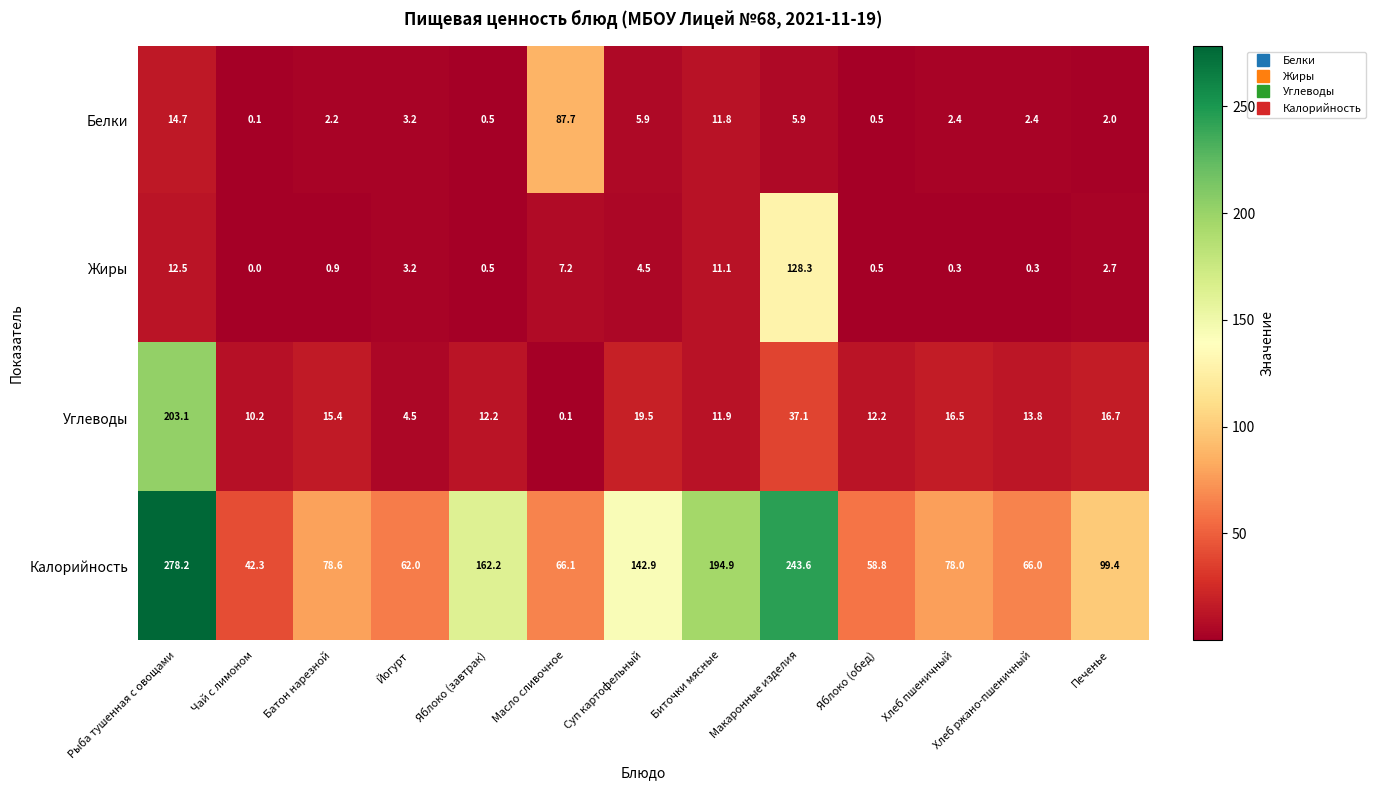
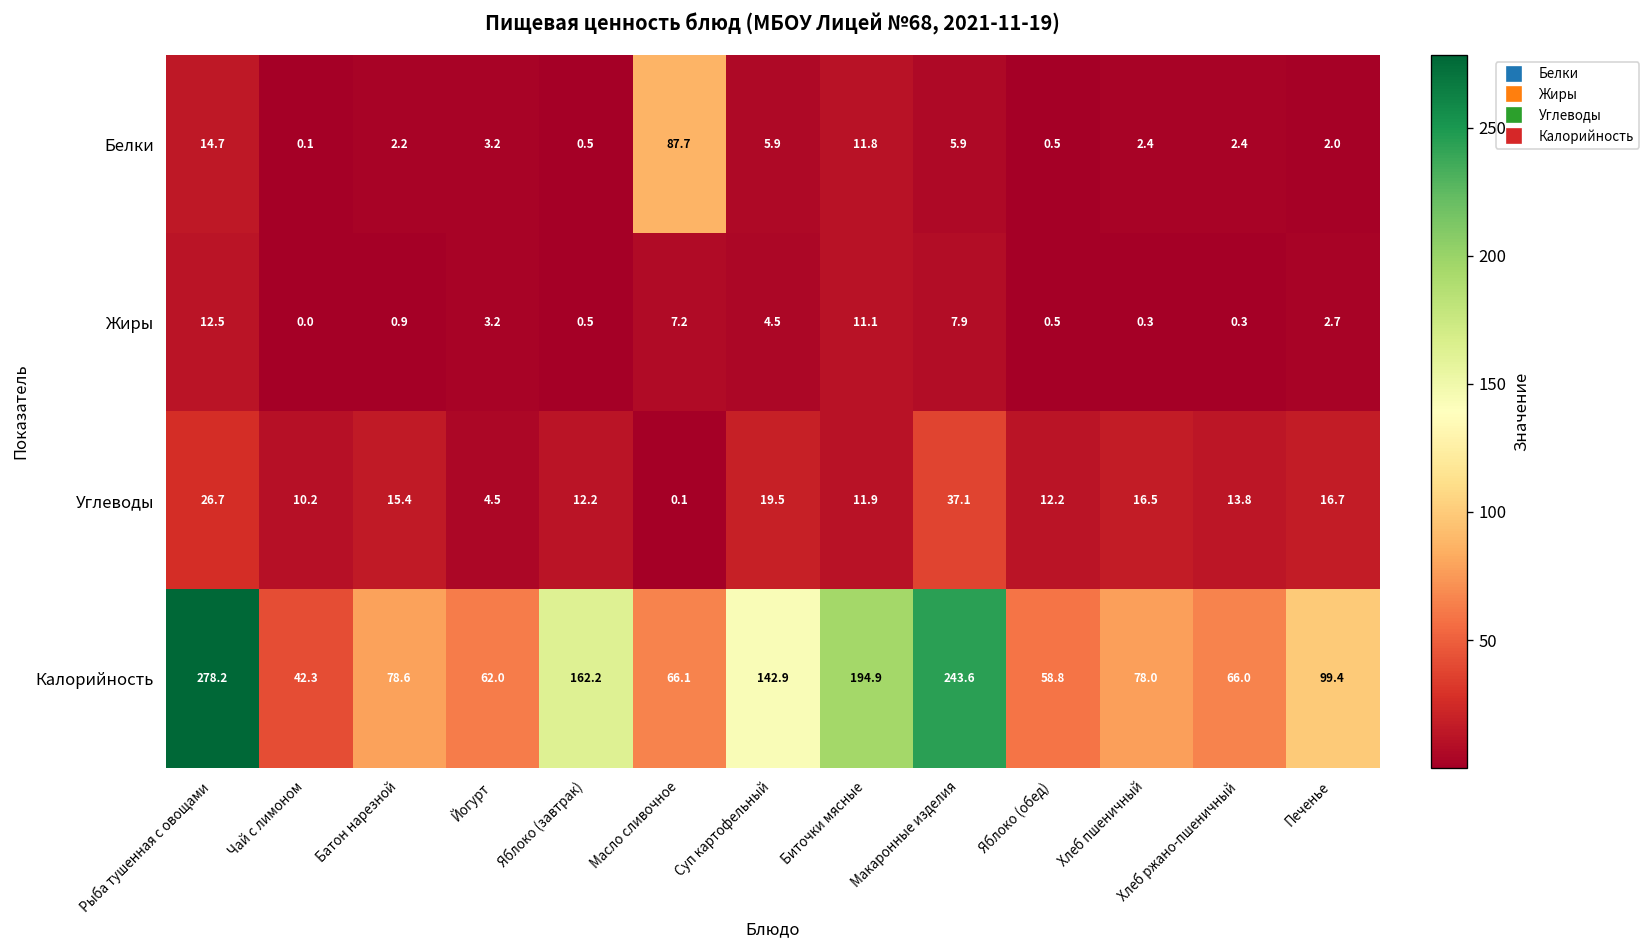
  {
    "Белки": {
      "Рыба тушенная с овощами": 14.7,
      "Чай с лимоном": 0.1,
      "Батон нарезной": 2.2,
      "Йогурт": 3.2,
      "Яблоко (завтрак)": 0.5,
      "Масло сливочное": 87.7,
      "Суп картофельный": 5.9,
      "Биточки мясные": 11.8,
      "Макаронные изделия": 5.9,
      "Яблоко (обед)": 0.5,
      "Хлеб пшеничный": 2.4,
      "Хлеб ржано-пшеничный": 2.4,
      "Печенье": 2.0
    },
    "Жиры": {
      "Рыба тушенная с овощами": 12.5,
      "Чай с лимоном": 0.0,
      "Батон нарезной": 0.9,
      "Йогурт": 3.2,
      "Яблоко (завтрак)": 0.5,
      "Масло сливочное": 7.2,
      "Суп картофельный": 4.5,
      "Биточки мясные": 11.1,
-     "Макаронные изделия": 128.3,
+     "Макаронные изделия": 7.9,
      "Яблоко (обед)": 0.5,
      "Хлеб пшеничный": 0.3,
      "Хлеб ржано-пшеничный": 0.3,
      "Печенье": 2.7
    },
    "Углеводы": {
-     "Рыба тушенная с овощами": 203.1,
+     "Рыба тушенная с овощами": 26.7,
      "Чай с лимоном": 10.2,
      "Батон нарезной": 15.4,
      "Йогурт": 4.5,
      "Яблоко (завтрак)": 12.2,
      "Масло сливочное": 0.1,
      "Суп картофельный": 19.5,
      "Биточки мясные": 11.9,
      "Макаронные изделия": 37.1,
      "Яблоко (обед)": 12.2,
      "Хлеб пшеничный": 16.5,
      "Хлеб ржано-пшеничный": 13.8,
      "Печенье": 16.7
    },
    "Калорийность": {
      "Рыба тушенная с овощами": 278.2,
      "Чай с лимоном": 42.3,
      "Батон нарезной": 78.6,
      "Йогурт": 62.0,
      "Яблоко (завтрак)": 162.2,
      "Масло сливочное": 66.1,
      "Суп картофельный": 142.9,
      "Биточки мясные": 194.9,
      "Макаронные изделия": 243.6,
      "Яблоко (обед)": 58.8,
      "Хлеб пшеничный": 78.0,
      "Хлеб ржано-пшеничный": 66.0,
      "Печенье": 99.4
    }
  }
